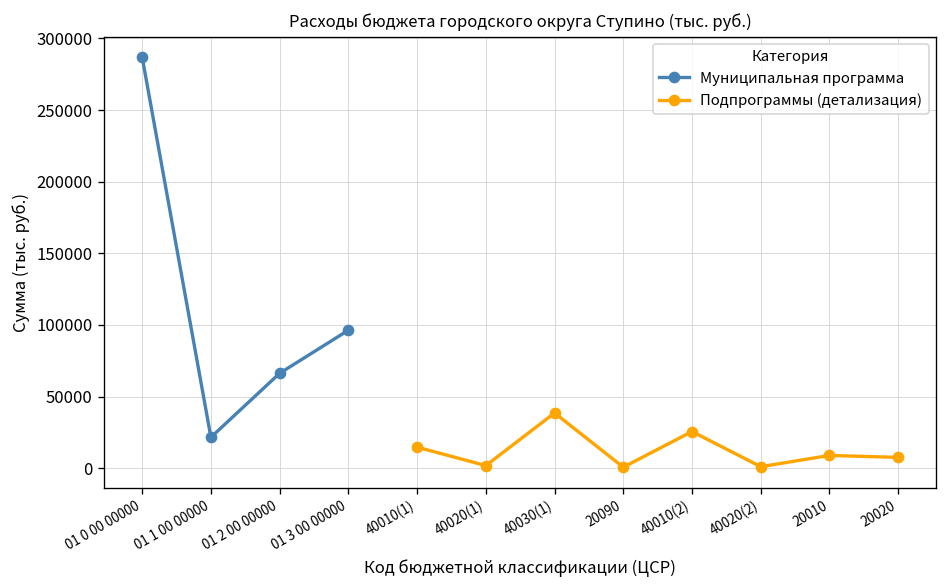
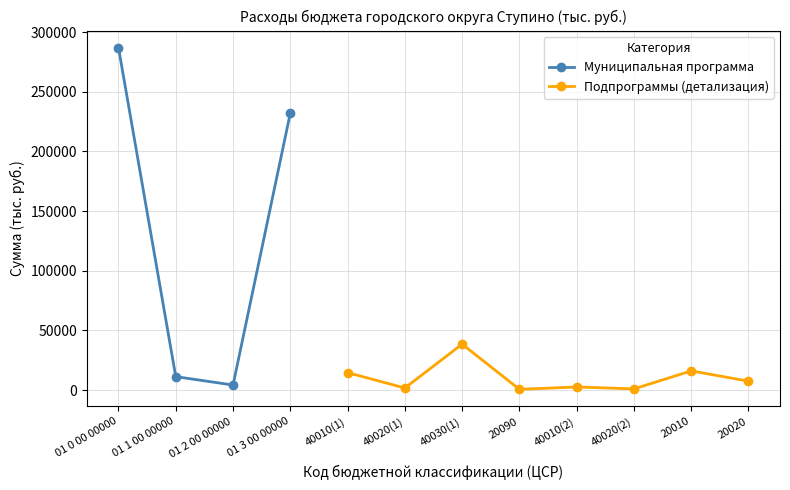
  {
    "Муниципальная программа": {
      "01 0 00 00000": 287000,
-     "01 1 00 00000": 22000,
-     "01 2 00 00000": 66000,
-     "01 3 00 00000": 96000
+     "01 1 00 00000": 11000,
+     "01 2 00 00000": 4000,
+     "01 3 00 00000": 232000
    },
    "Подпрограммы (детализация)": {
      "40010(1)": 15000,
      "40020(1)": 2000,
      "40030(1)": 38000,
      "20090": 1000,
-     "40010(2)": 26000,
+     "40010(2)": 3000,
      "40020(2)": 1000,
-     "20010": 9000,
+     "20010": 16000,
      "20020": 7000
    }
  }
